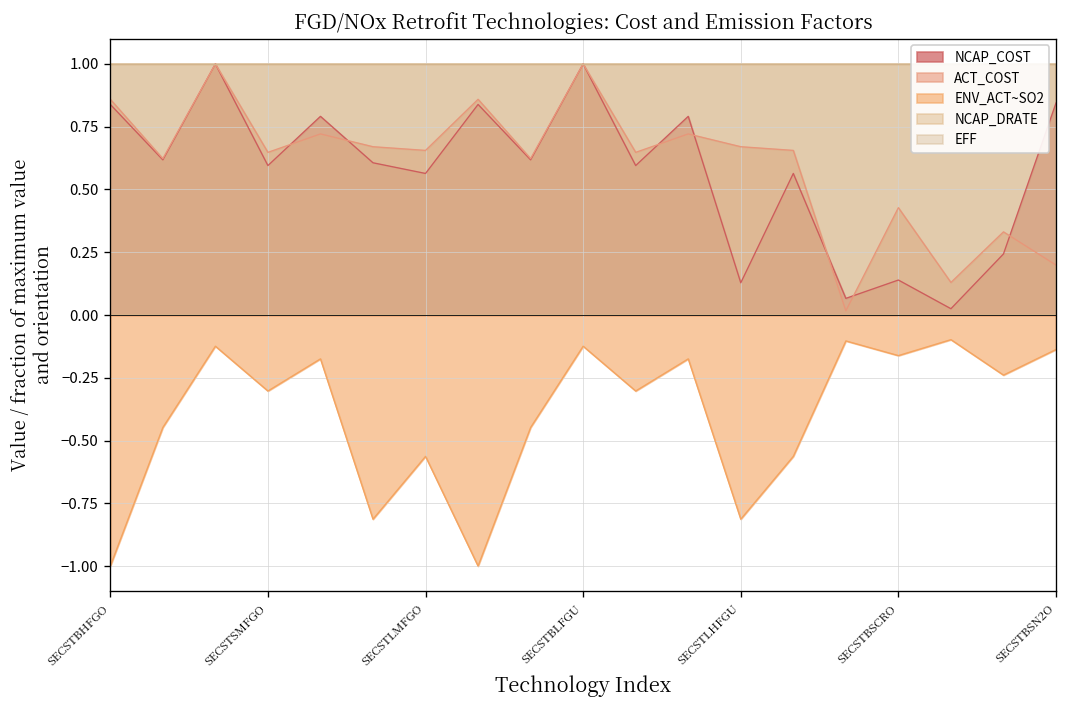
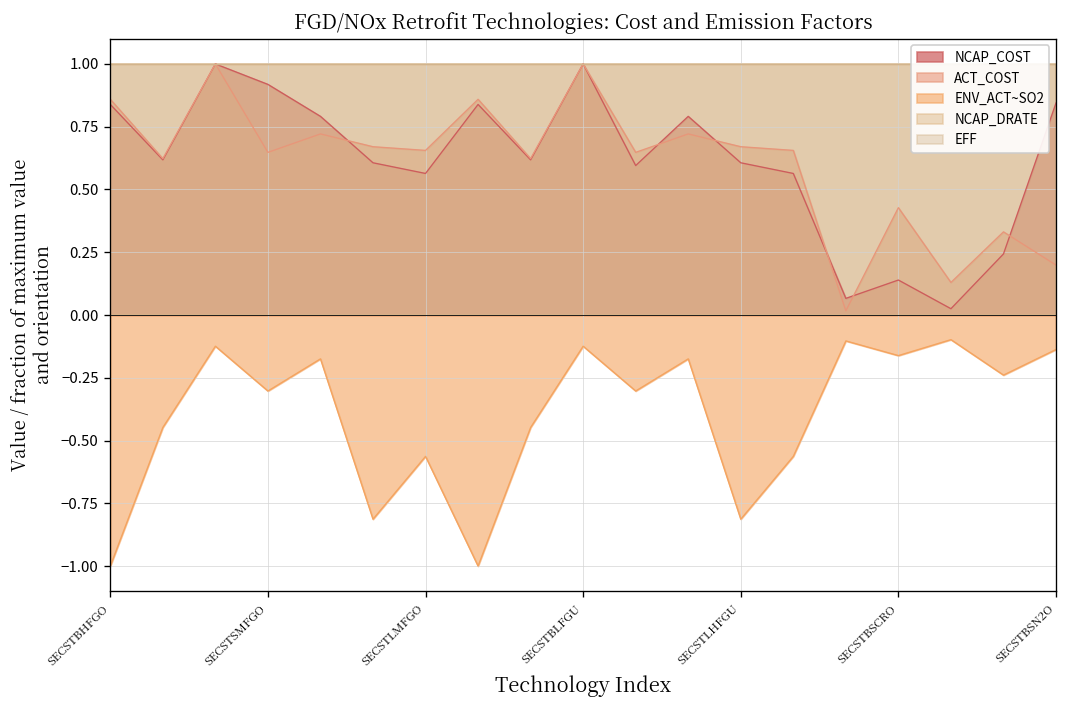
  {
    "NCAP_COST": {
      "SECSTBHFGO": 0.84,
-     "SECSTSMFGO": 0.60,
+     "SECSTSMFGO": 0.92,
      "SECSTLMFGO": 0.56,
-     "SECSTLHFGU": 0.13,
+     "SECSTLHFGU": 0.61,
      "SECSTBSCRO": 0.14,
      "SECSTBSN2O": 0.84
    }
  }
